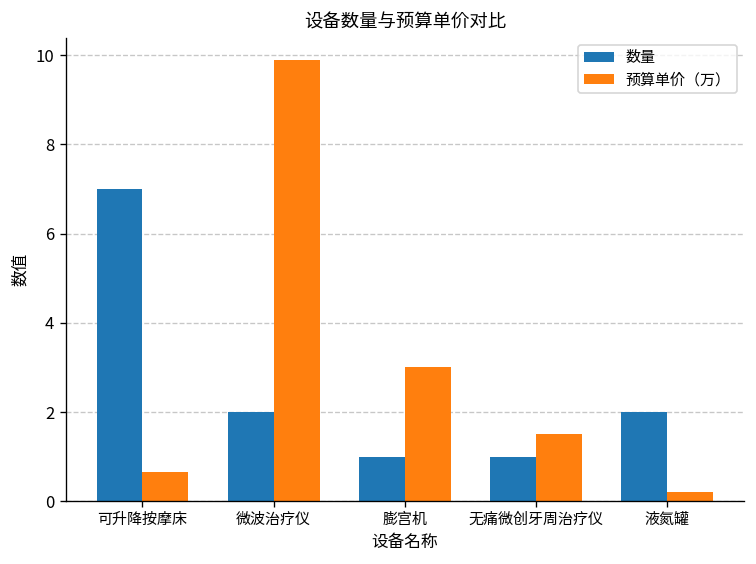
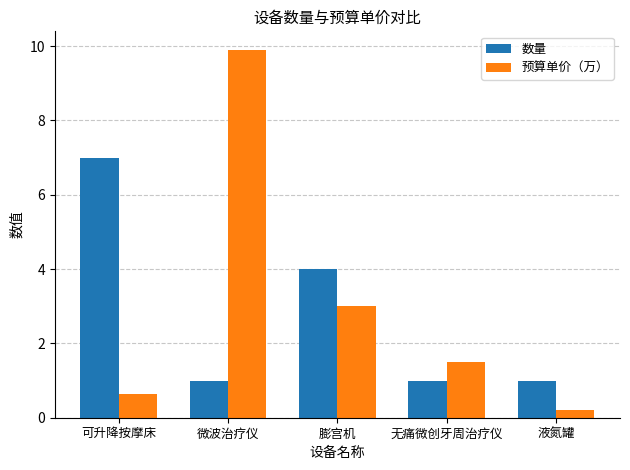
  {
    "数量": {
      "可升降按摩床": 7,
-     "微波治疗仪": 2,
-     "膨宫机": 1,
+     "微波治疗仪": 1,
+     "膨宫机": 4,
      "无痛微创牙周治疗仪": 1,
-     "液氮罐": 2
+     "液氮罐": 1
    },
    "预算单价（万）": {
      "可升降按摩床": 0.7,
      "微波治疗仪": 9.9,
      "膨宫机": 3,
      "无痛微创牙周治疗仪": 1.5,
      "液氮罐": 0.2
    }
  }
